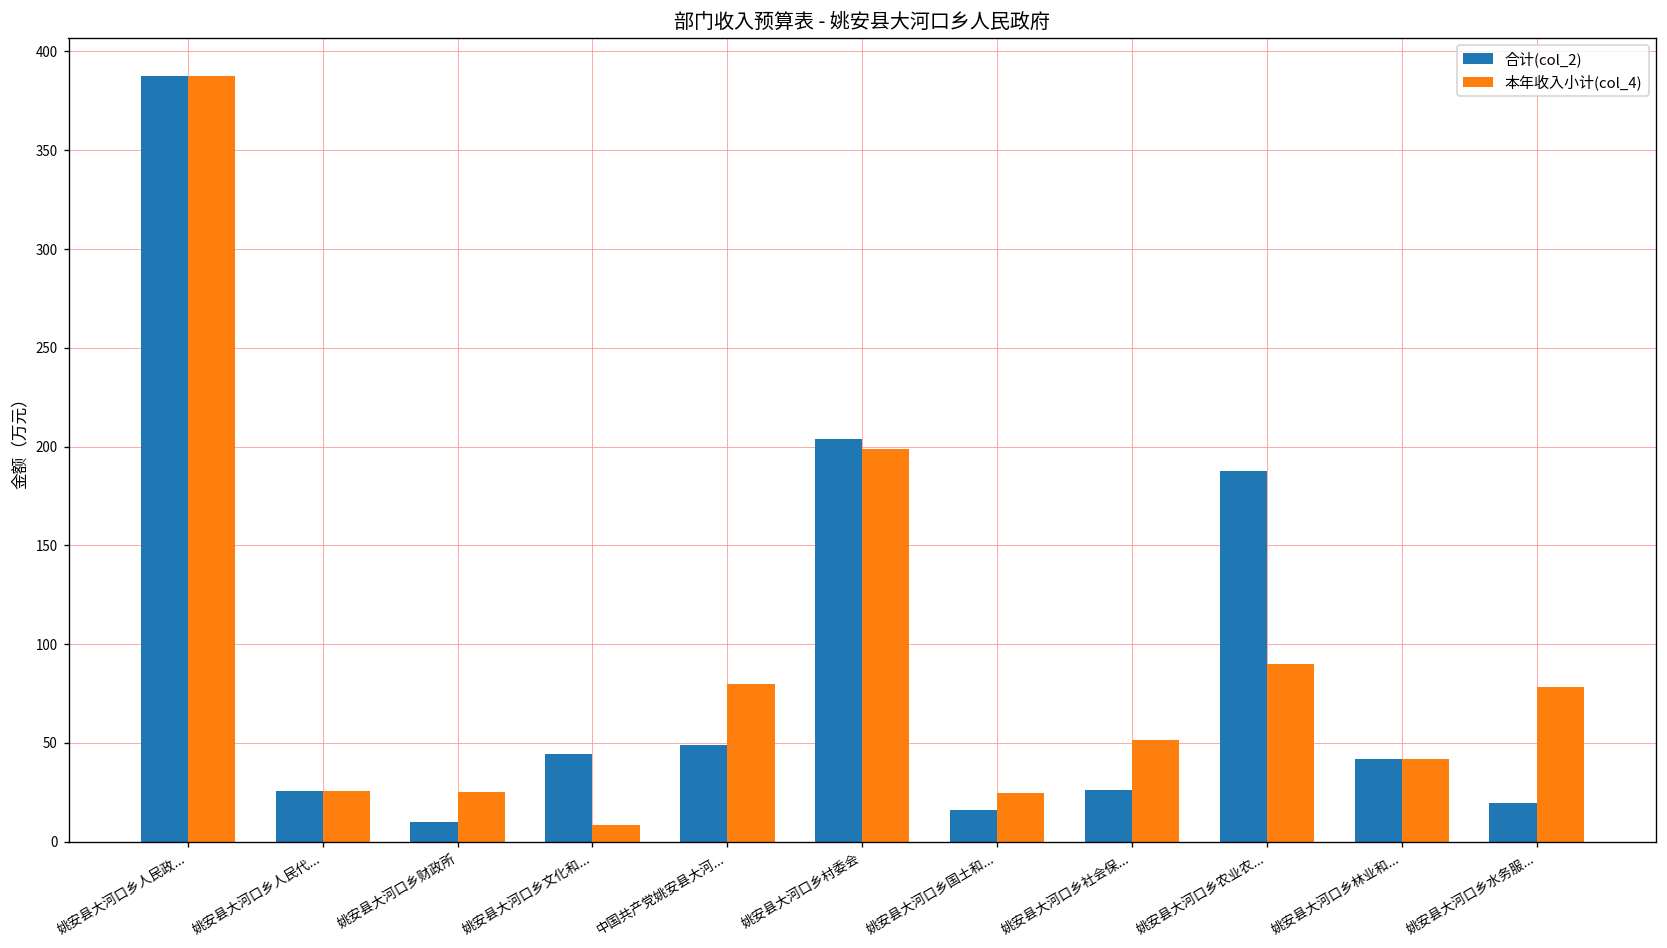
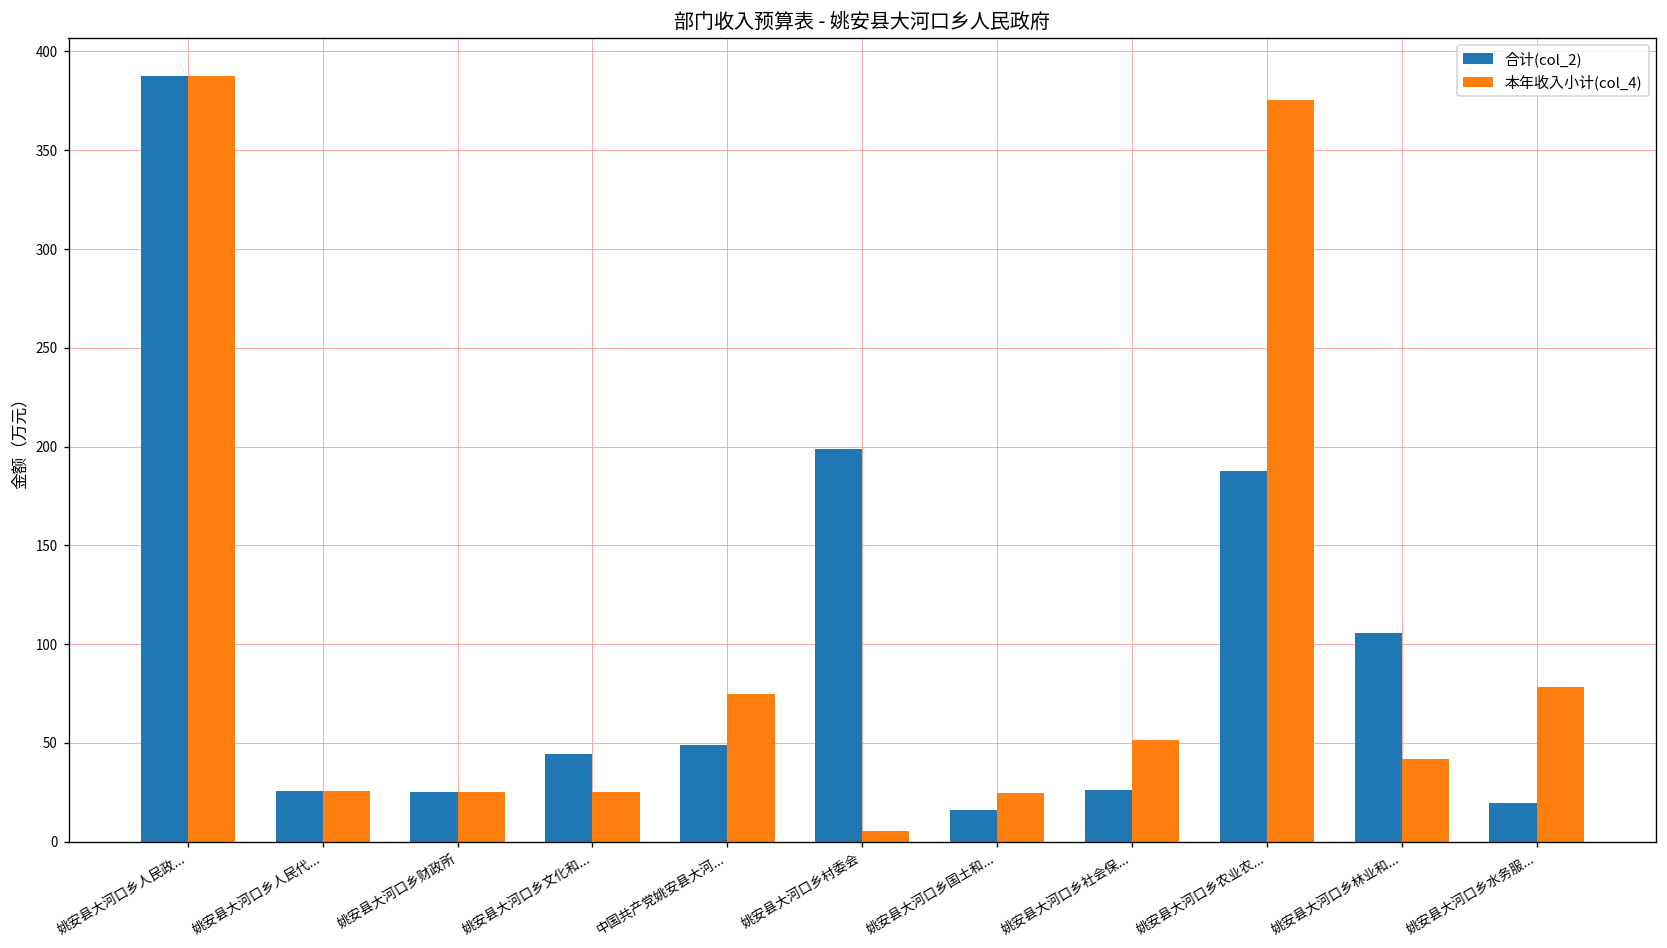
  {
    "合计(col_2)": {
      "姚安县大河口乡人民政...": 388,
      "姚安县大河口乡人民代...": 26,
-     "姚安县大河口乡财政所": 10,
+     "姚安县大河口乡财政所": 25,
      "姚安县大河口乡文化和...": 45,
      "中国共产党姚安县大河...": 49,
-     "姚安县大河口乡村委会": 204,
+     "姚安县大河口乡村委会": 199,
      "姚安县大河口乡国土和...": 16,
      "姚安县大河口乡社会保...": 26,
      "姚安县大河口乡农业农...": 187,
-     "姚安县大河口乡林业和...": 42,
+     "姚安县大河口乡林业和...": 106,
      "姚安县大河口乡水务服...": 20
    },
    "本年收入小计(col_4)": {
      "姚安县大河口乡人民政...": 388,
      "姚安县大河口乡人民代...": 26,
      "姚安县大河口乡财政所": 25,
-     "姚安县大河口乡文化和...": 8,
-     "中国共产党姚安县大河...": 80,
-     "姚安县大河口乡村委会": 199,
+     "姚安县大河口乡文化和...": 25,
+     "中国共产党姚安县大河...": 75,
+     "姚安县大河口乡村委会": 5,
      "姚安县大河口乡国土和...": 24,
      "姚安县大河口乡社会保...": 51,
-     "姚安县大河口乡农业农...": 90,
+     "姚安县大河口乡农业农...": 376,
      "姚安县大河口乡林业和...": 42,
      "姚安县大河口乡水务服...": 78
    }
  }
